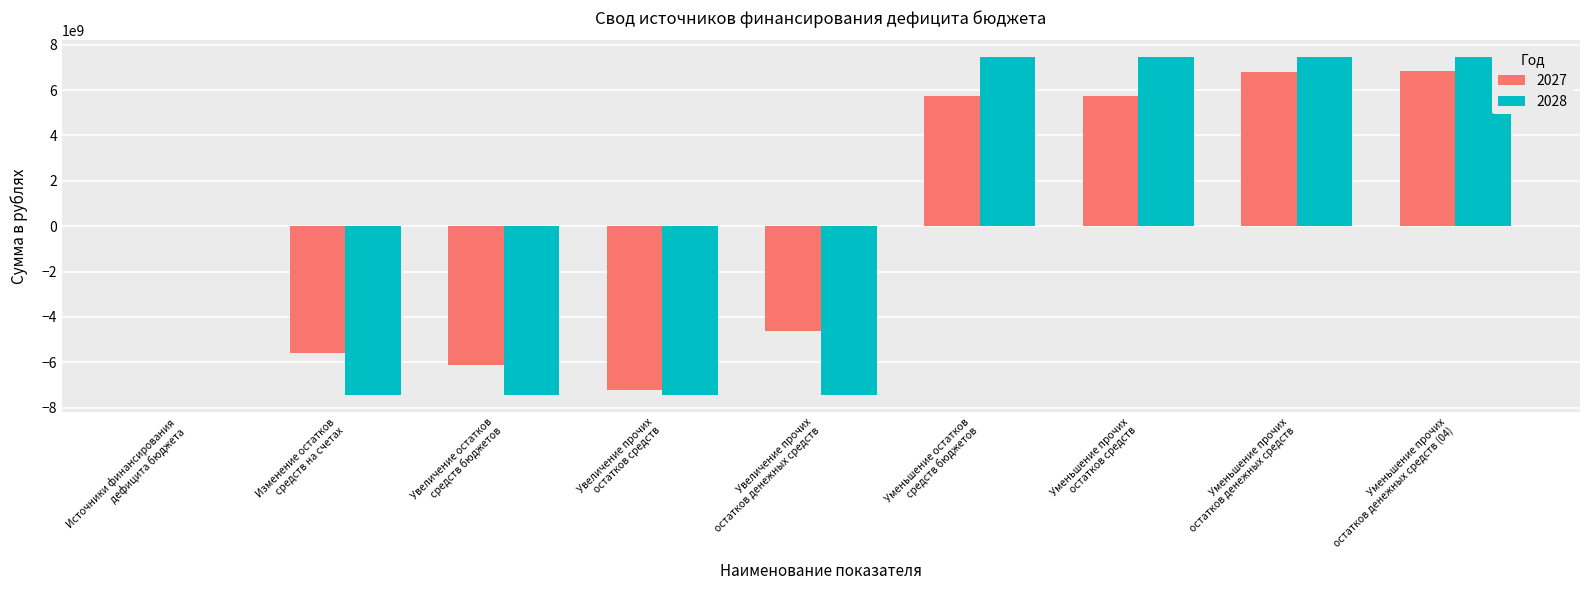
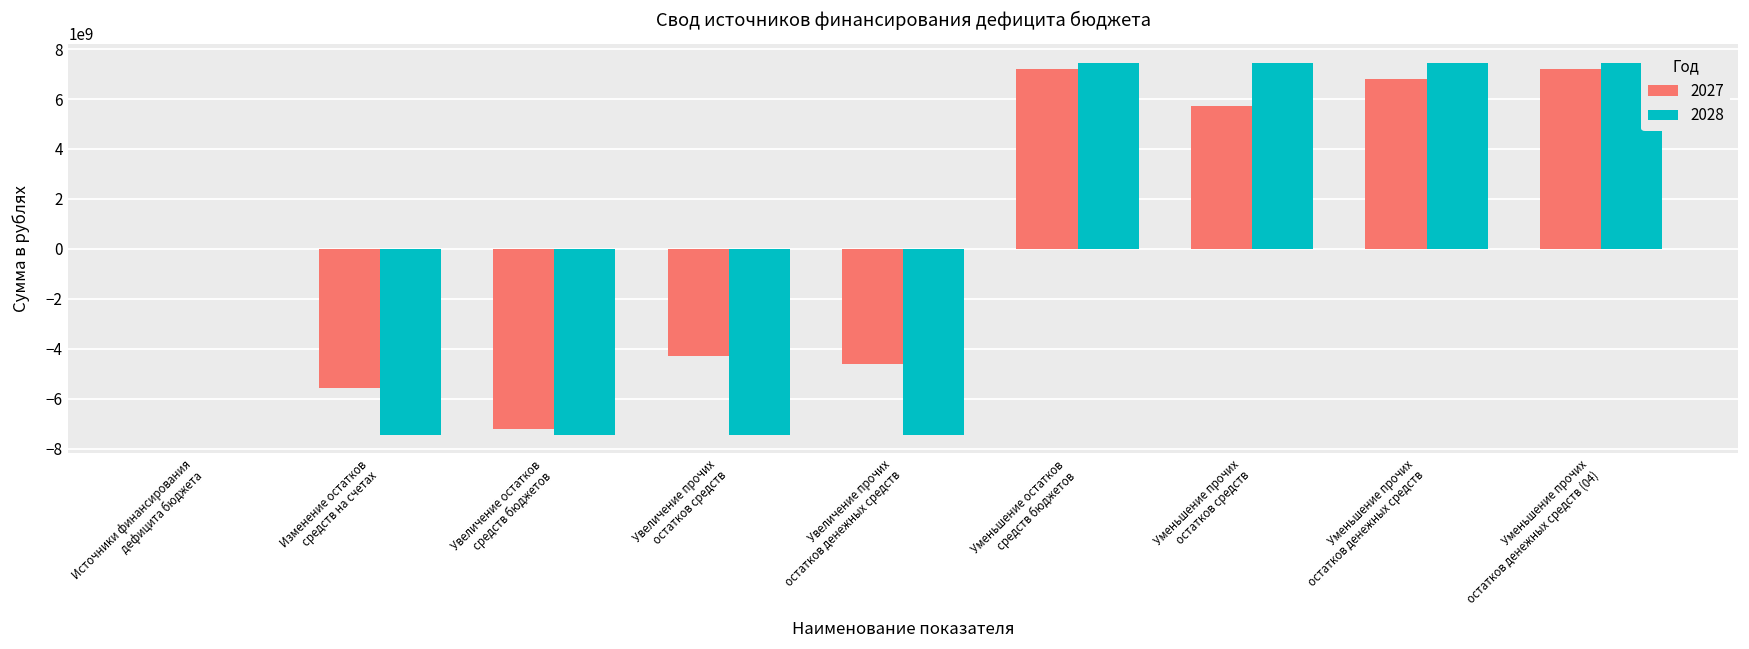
  {
    "2027": {
      "Источники финансирования дефицита бюджета": 0,
      "Изменение остатков средств на счетах": -5600000000,
-     "Увеличение остатков средств бюджетов": -6100000000,
-     "Увеличение прочих остатков средств": -7200000000,
+     "Увеличение остатков средств бюджетов": -7200000000,
+     "Увеличение прочих остатков средств": -4300000000,
      "Увеличение прочих остатков денежных средств": -4600000000,
-     "Уменьшение остатков средств бюджетов": 5800000000,
+     "Уменьшение остатков средств бюджетов": 7200000000,
      "Уменьшение прочих остатков средств": 5700000000,
      "Уменьшение прочих остатков денежных средств": 6800000000,
-     "Уменьшение прочих остатков денежных средств (04)": 6800000000
+     "Уменьшение прочих остатков денежных средств (04)": 7200000000
    },
    "2028": {
      "Источники финансирования дефицита бюджета": 0,
      "Изменение остатков средств на счетах": -7400000000,
      "Увеличение остатков средств бюджетов": -7400000000,
      "Увеличение прочих остатков средств": -7400000000,
      "Увеличение прочих остатков денежных средств": -7400000000,
      "Уменьшение остатков средств бюджетов": 7400000000,
      "Уменьшение прочих остатков средств": 7400000000,
      "Уменьшение прочих остатков денежных средств": 7400000000,
      "Уменьшение прочих остатков денежных средств (04)": 7400000000
    }
  }
